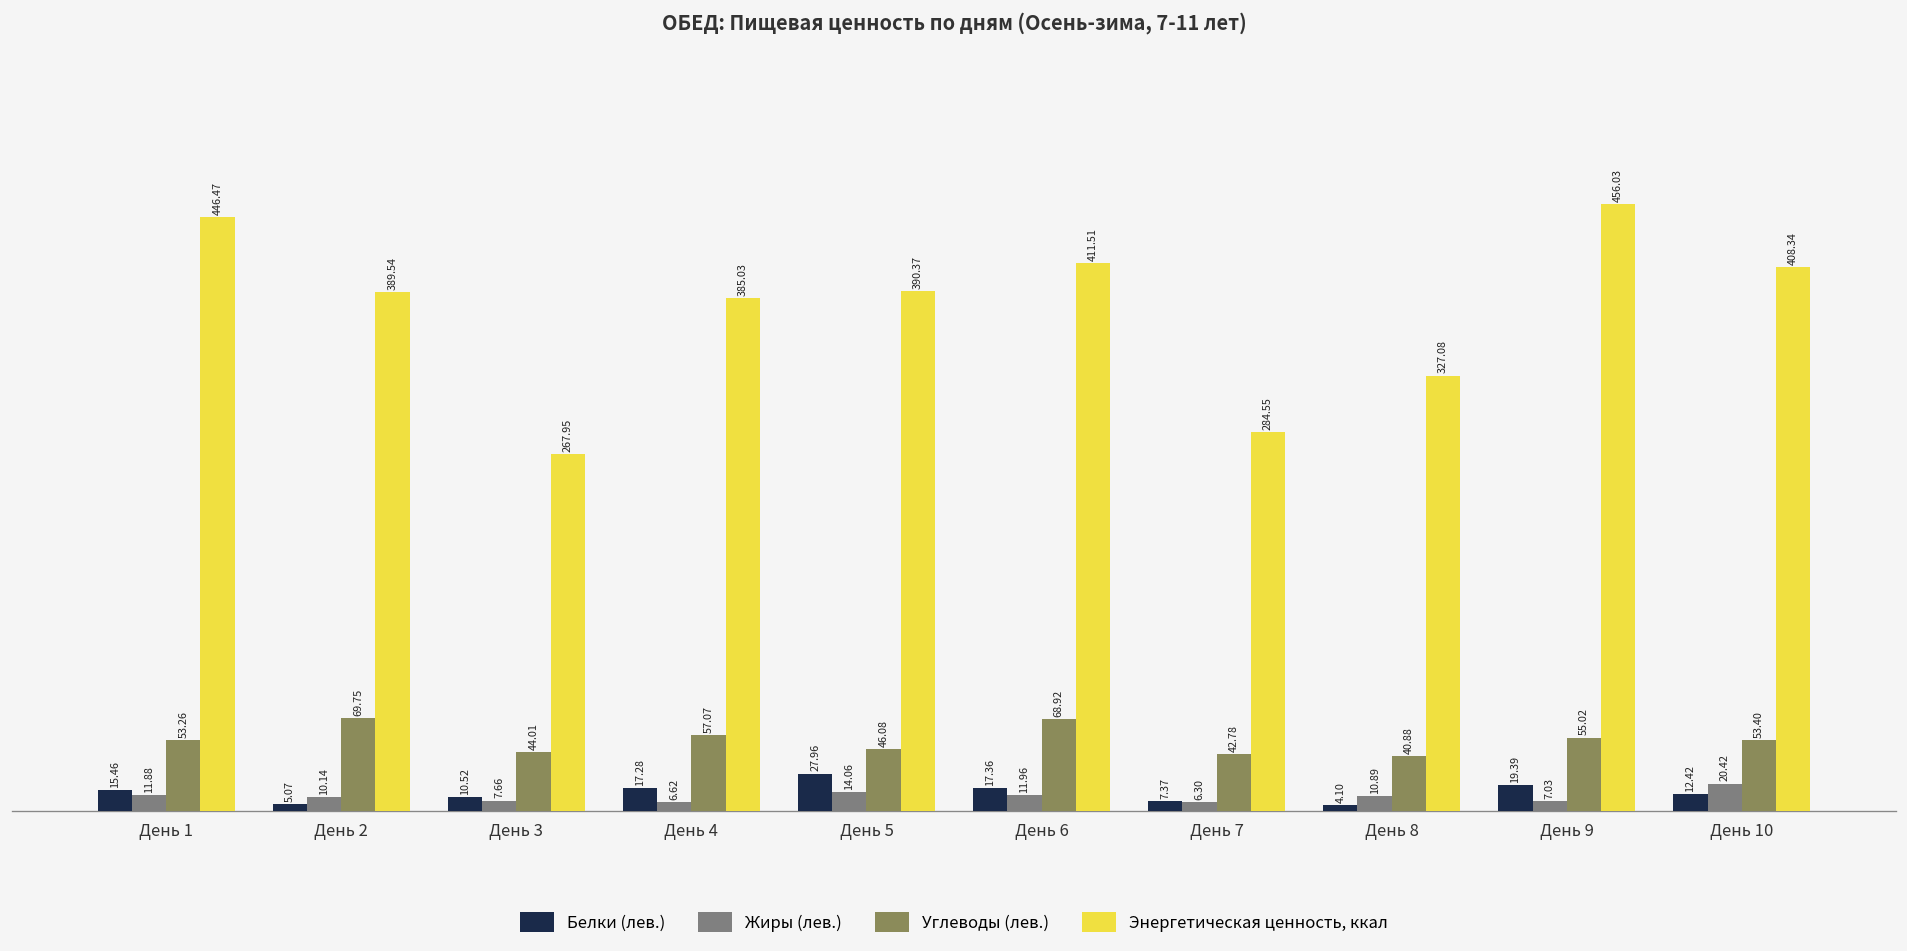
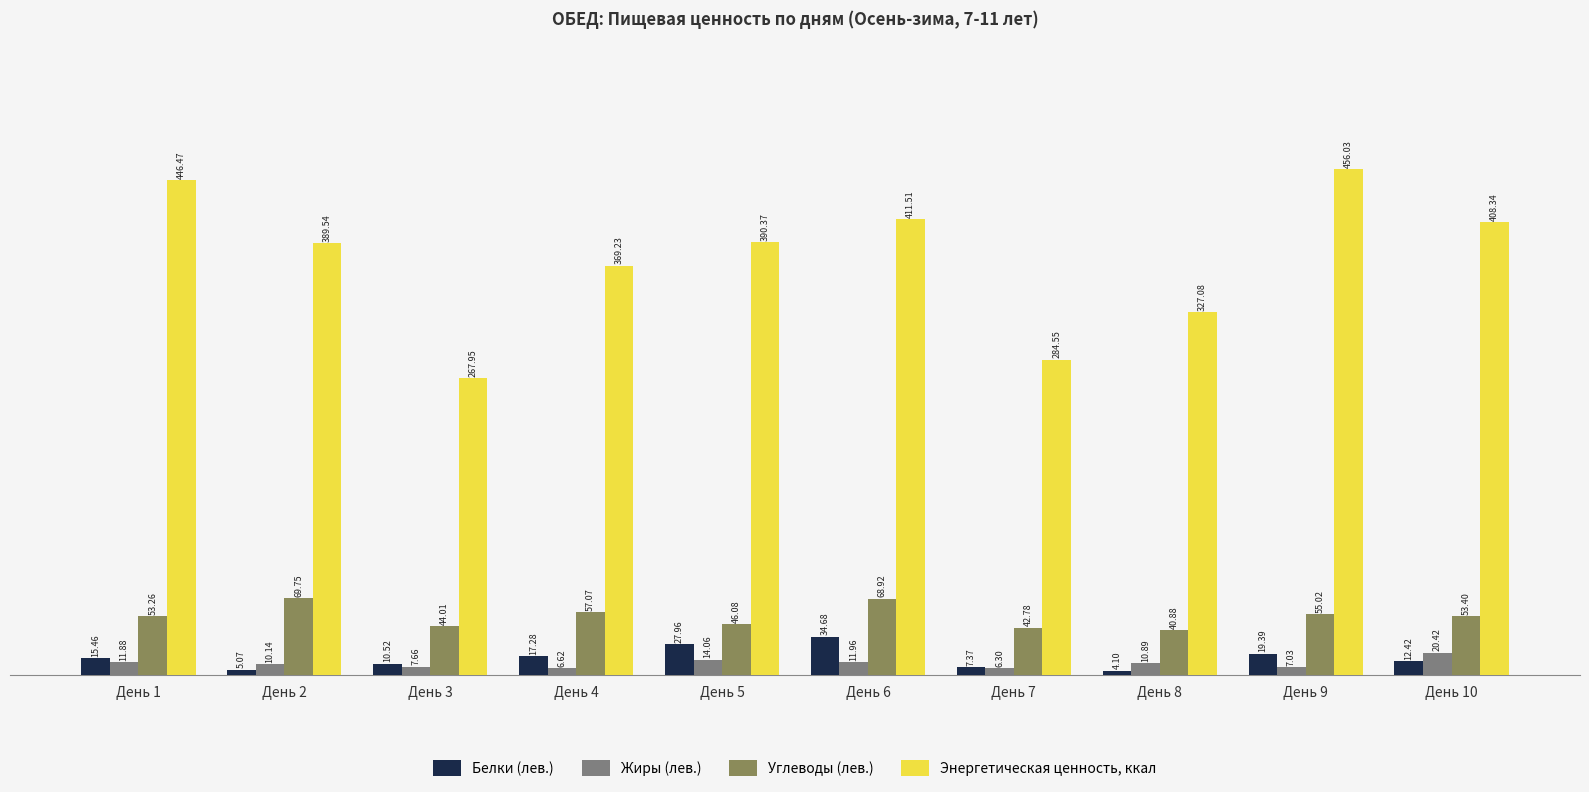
  {
    "Белки (лев.)": {
      "День 1": 15.46,
      "День 2": 5.07,
      "День 3": 10.52,
      "День 4": 17.28,
      "День 5": 27.96,
-     "День 6": 17.36,
+     "День 6": 34.68,
      "День 7": 7.37,
      "День 8": 4.10,
      "День 9": 19.39,
      "День 10": 12.42
    },
    "Энергетическая ценность, ккал": {
      "День 1": 446.47,
      "День 2": 389.54,
      "День 3": 267.95,
-     "День 4": 385.03,
+     "День 4": 369.23,
      "День 5": 390.37,
      "День 6": 411.51,
      "День 7": 284.55,
      "День 8": 327.08,
      "День 9": 456.03,
      "День 10": 408.34
    }
  }
